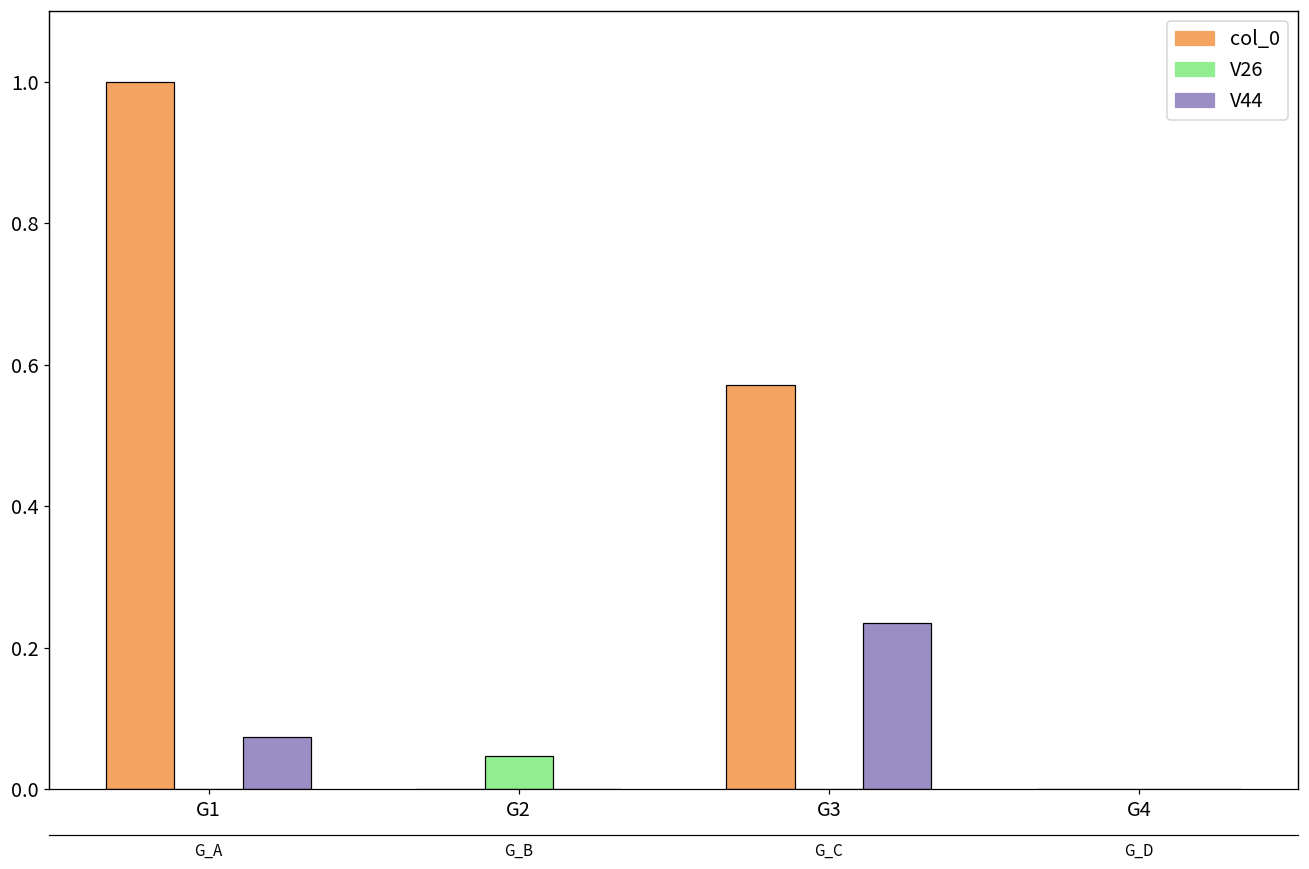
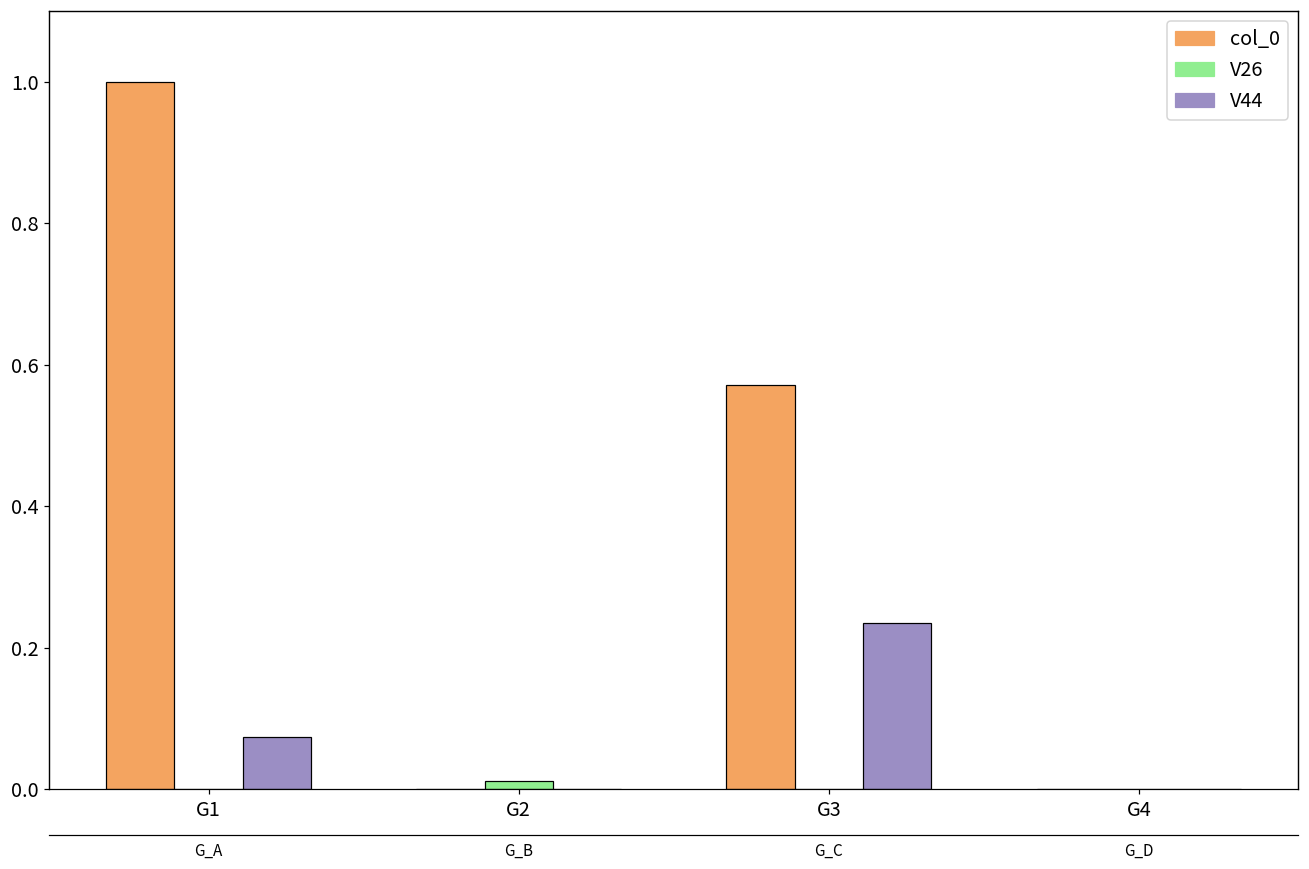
  {
    "V26": {
      "G1": 0.00,
-     "G2": 0.05,
+     "G2": 0.01,
      "G3": 0.00,
      "G4": 0.00
    }
  }
